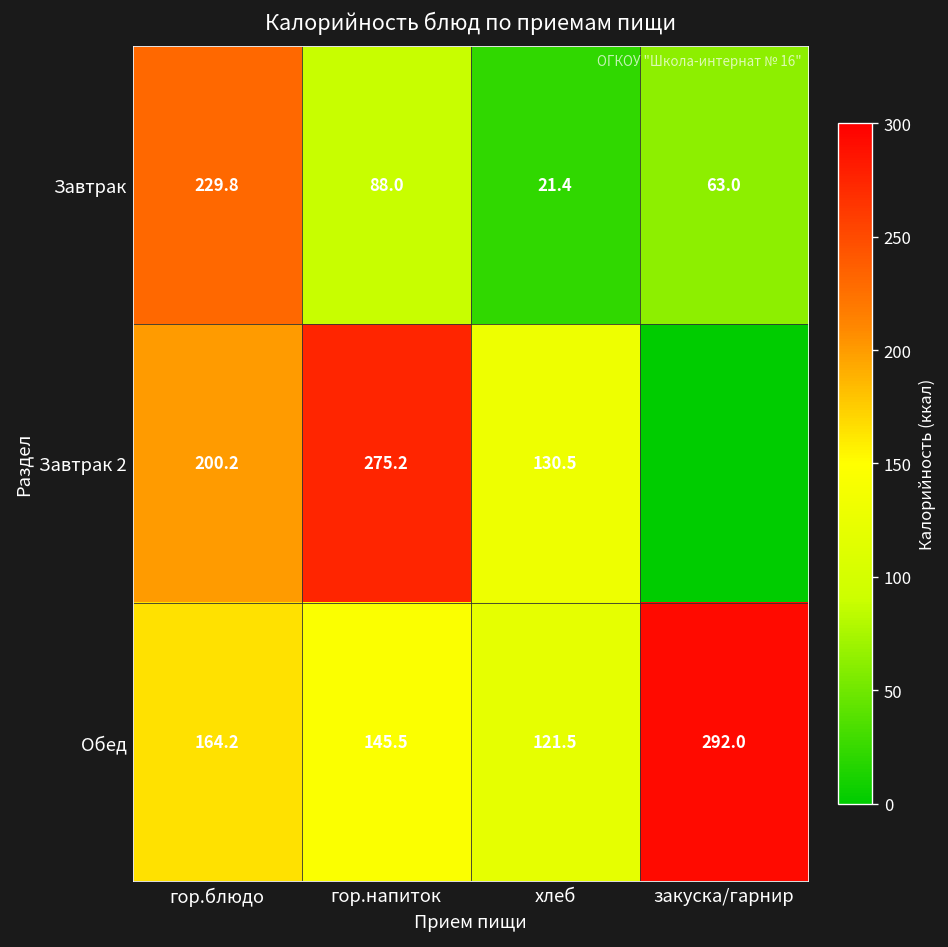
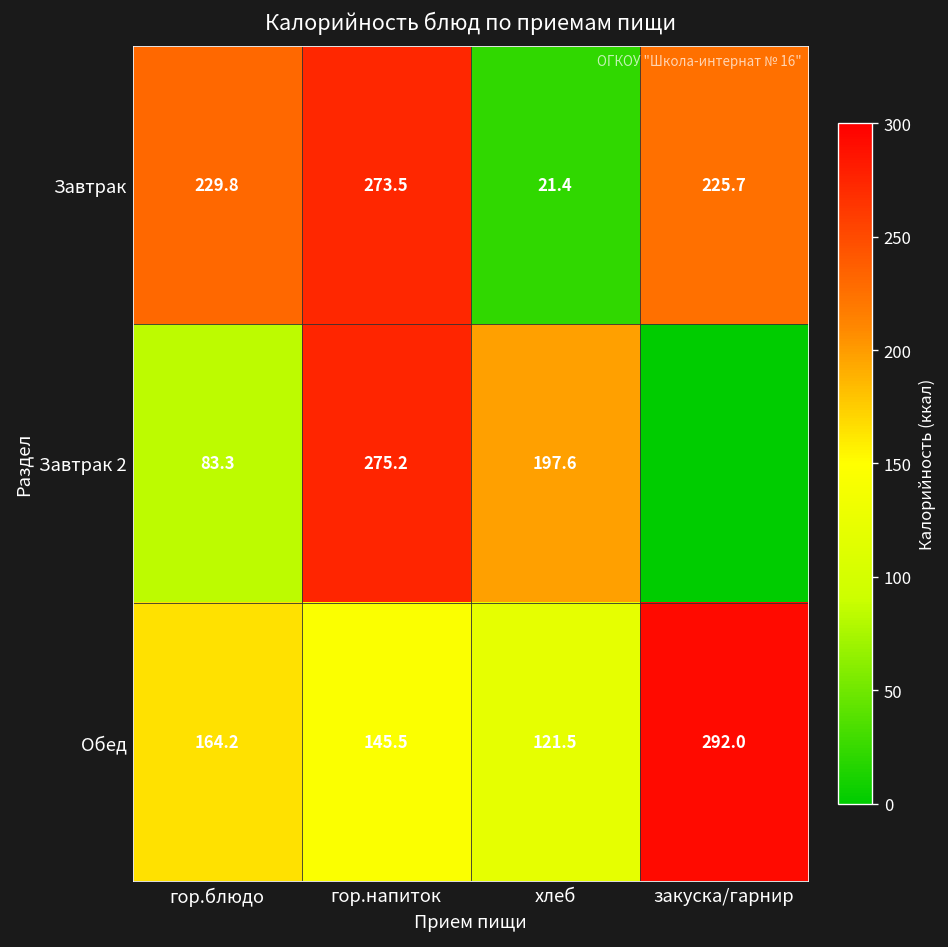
  {
    "Завтрак": {
      "гор.блюдо": 229.8,
-     "гор.напиток": 88.0,
+     "гор.напиток": 273.5,
      "хлеб": 21.4,
-     "закуска/гарнир": 63.0
+     "закуска/гарнир": 225.7
    },
    "Завтрак 2": {
-     "гор.блюдо": 200.2,
+     "гор.блюдо": 83.3,
      "гор.напиток": 275.2,
-     "хлеб": 130.5
+     "хлеб": 197.6
    },
    "Обед": {
      "гор.блюдо": 164.2,
      "гор.напиток": 145.5,
      "хлеб": 121.5,
      "закуска/гарнир": 292.0
    }
  }
